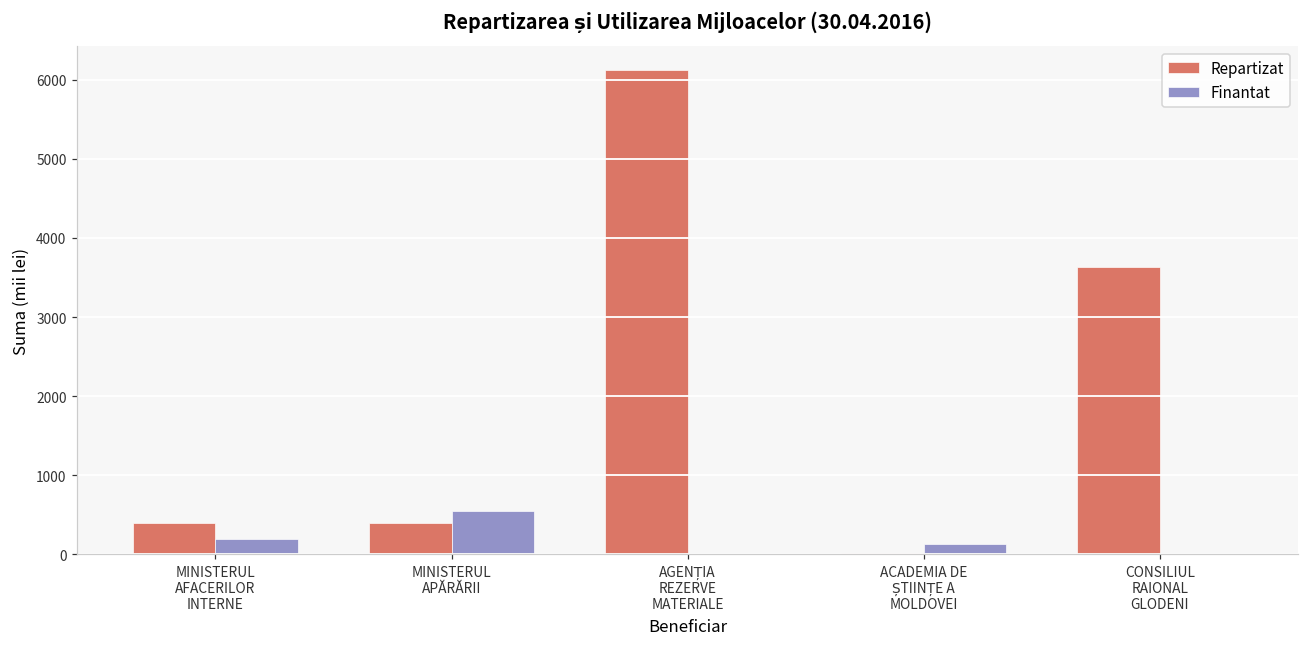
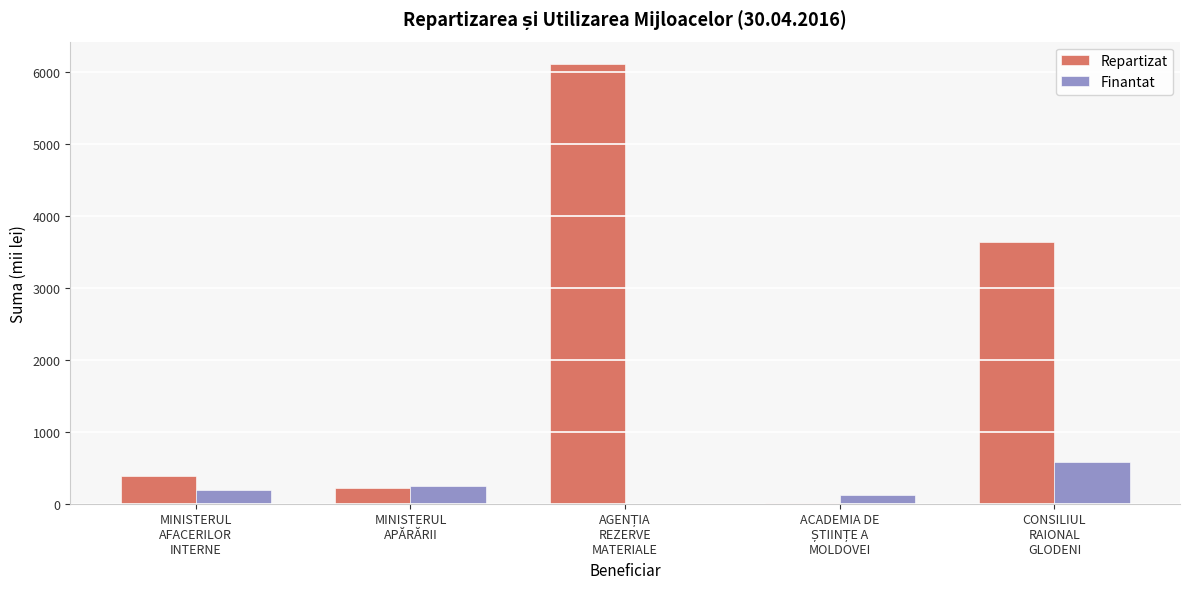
  {
    "Repartizat": {
      "MINISTERUL AFACERILOR INTERNE": 400,
-     "MINISTERUL APĂRĂRII": 400,
+     "MINISTERUL APĂRĂRII": 200,
      "AGENȚIA REZERVE MATERIALE": 6100,
      "CONSILIUL RAIONAL GLODENI": 3600
    },
    "Finantat": {
      "MINISTERUL AFACERILOR INTERNE": 200,
-     "MINISTERUL APĂRĂRII": 600,
+     "MINISTERUL APĂRĂRII": 200,
      "AGENȚIA REZERVE MATERIALE": 0,
      "ACADEMIA DE ȘTIINȚE A MOLDOVEI": 100,
-     "CONSILIUL RAIONAL GLODENI": 0
+     "CONSILIUL RAIONAL GLODENI": 600
    }
  }
